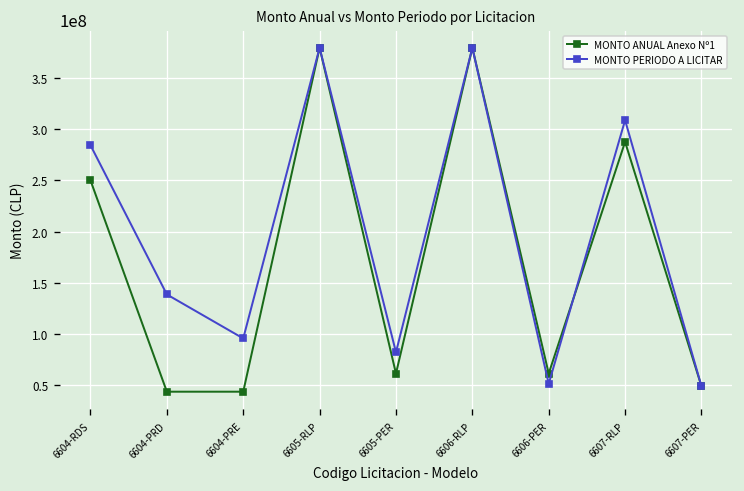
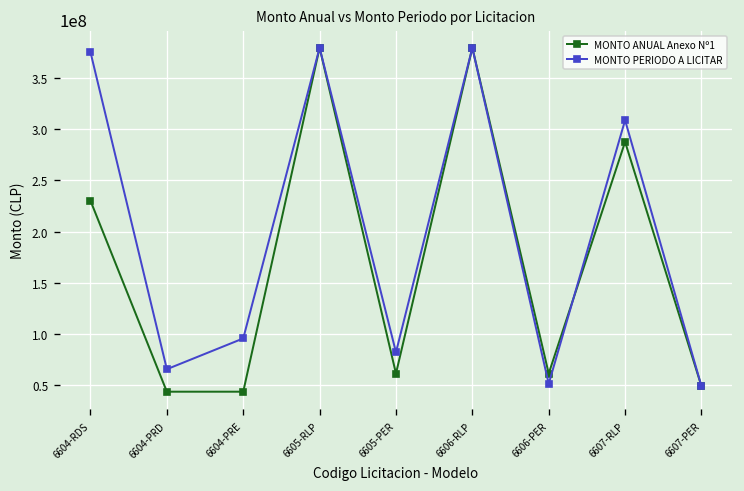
  {
    "MONTO ANUAL Anexo Nº1": {
-     "6604-RDS": 250000000,
+     "6604-RDS": 230000000,
      "6604-PRD": 40000000,
      "6604-PRE": 40000000,
      "6605-PER": 60000000,
      "6606-PER": 60000000,
      "6607-RLP": 290000000
    },
    "MONTO PERIODO A LICITAR": {
-     "6604-RDS": 280000000,
-     "6604-PRD": 140000000,
+     "6604-RDS": 370000000,
+     "6604-PRD": 70000000,
      "6604-PRE": 100000000,
      "6605-PER": 80000000,
      "6606-PER": 50000000,
      "6607-RLP": 310000000
    }
  }
